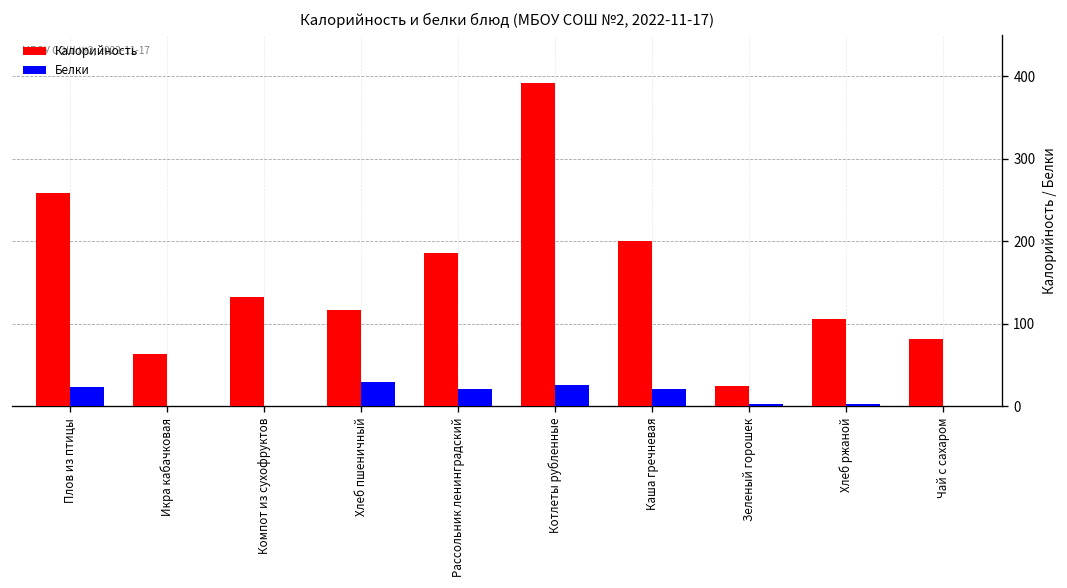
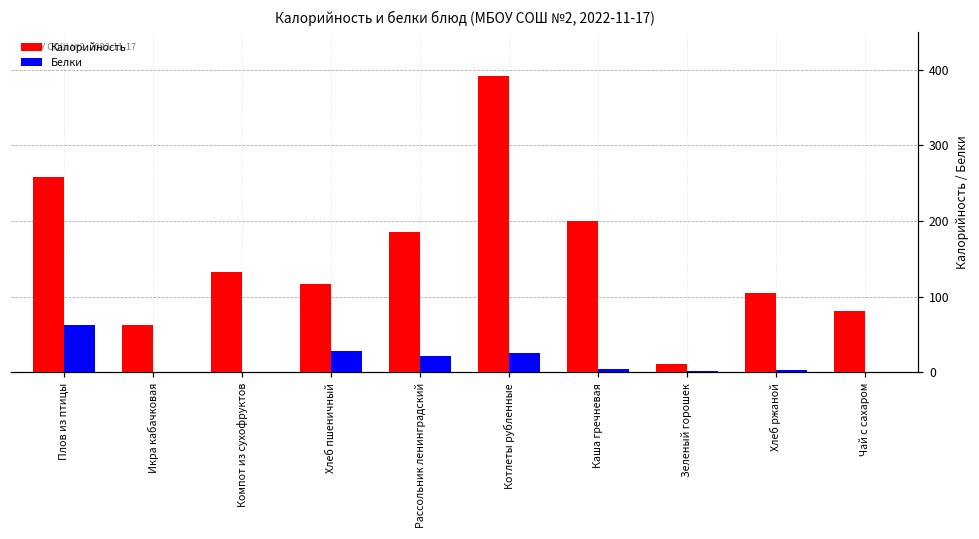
  {
    "Калорийность": {
      "Плов из птицы": 260,
      "Икра кабачковая": 60,
      "Компот из сухофруктов": 130,
      "Хлеб пшеничный": 120,
      "Рассольник ленинградский": 190,
      "Котлеты рубленные": 390,
      "Каша гречневая": 200,
-     "Зеленый горошек": 20,
+     "Зеленый горошек": 10,
      "Хлеб ржаной": 110,
      "Чай с сахаром": 80
    },
    "Белки": {
-     "Плов из птицы": 20,
+     "Плов из птицы": 60,
      "Хлеб пшеничный": 30,
      "Рассольник ленинградский": 20,
      "Котлеты рубленные": 30,
-     "Каша гречневая": 20
+     "Каша гречневая": 0
    }
  }
